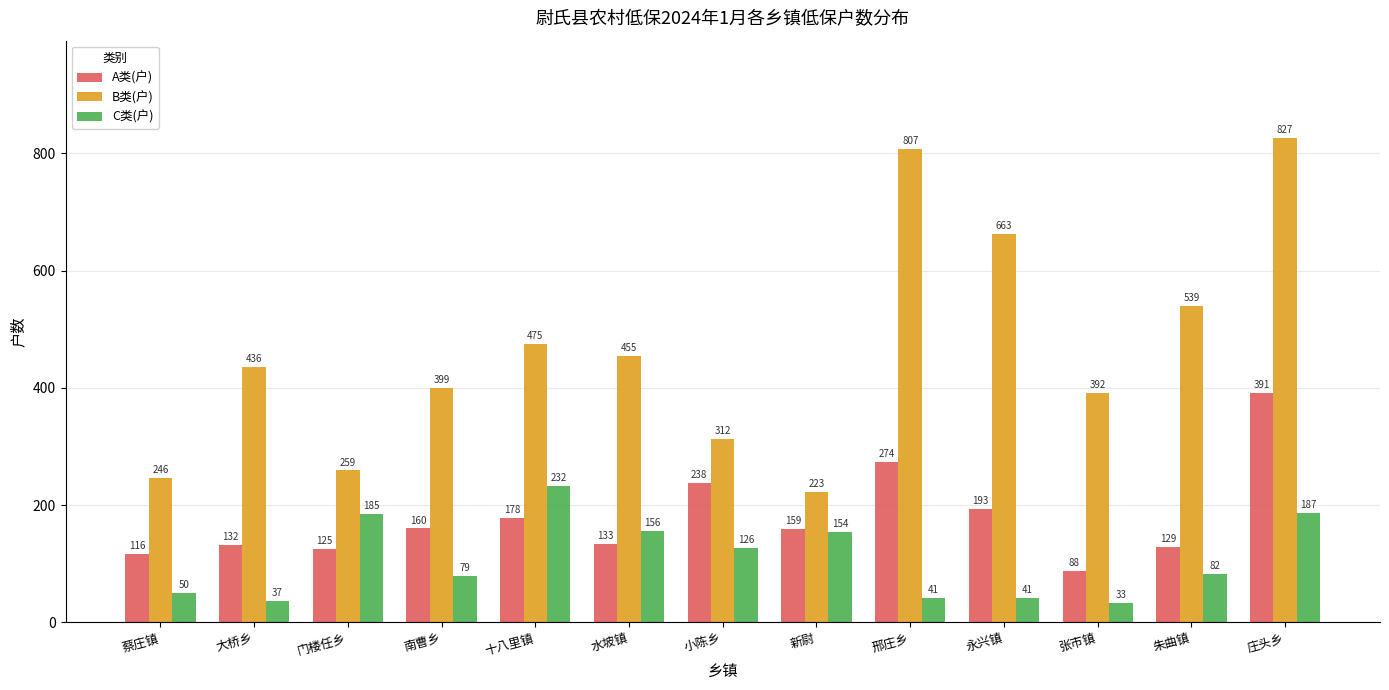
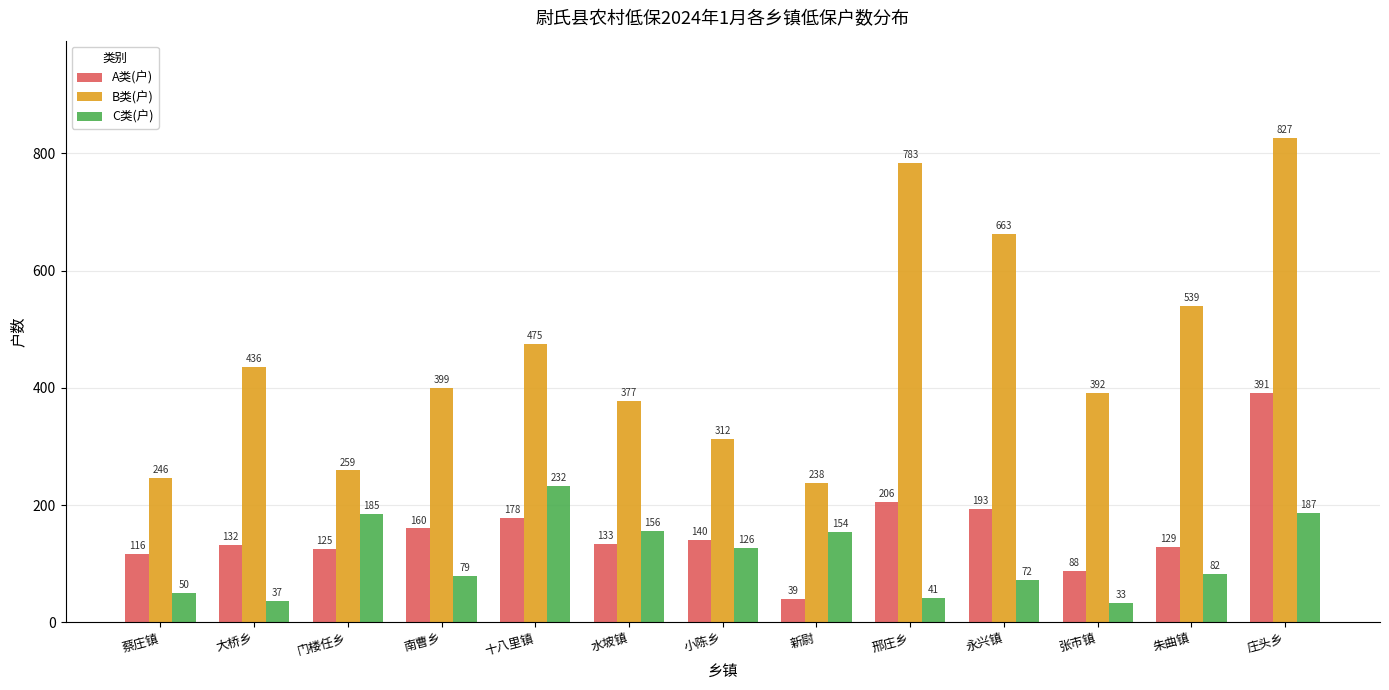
  {
    "A类(户)": {
      "蔡庄镇": 116,
      "大桥乡": 132,
      "门楼任乡": 125,
      "南曹乡": 160,
      "十八里镇": 178,
      "水坡镇": 133,
-     "小陈乡": 238,
-     "新尉": 159,
-     "邢庄乡": 274,
+     "小陈乡": 140,
+     "新尉": 39,
+     "邢庄乡": 206,
      "永兴镇": 193,
      "张市镇": 88,
      "朱曲镇": 129,
      "庄头乡": 391
    },
    "B类(户)": {
      "蔡庄镇": 246,
      "大桥乡": 436,
      "门楼任乡": 259,
      "南曹乡": 399,
      "十八里镇": 475,
-     "水坡镇": 455,
+     "水坡镇": 377,
      "小陈乡": 312,
-     "新尉": 223,
-     "邢庄乡": 807,
+     "新尉": 238,
+     "邢庄乡": 783,
      "永兴镇": 663,
      "张市镇": 392,
      "朱曲镇": 539,
      "庄头乡": 827
    },
    "C类(户)": {
      "蔡庄镇": 50,
      "大桥乡": 37,
      "门楼任乡": 185,
      "南曹乡": 79,
      "十八里镇": 232,
      "水坡镇": 156,
      "小陈乡": 126,
      "新尉": 154,
      "邢庄乡": 41,
-     "永兴镇": 41,
+     "永兴镇": 72,
      "张市镇": 33,
      "朱曲镇": 82,
      "庄头乡": 187
    }
  }
